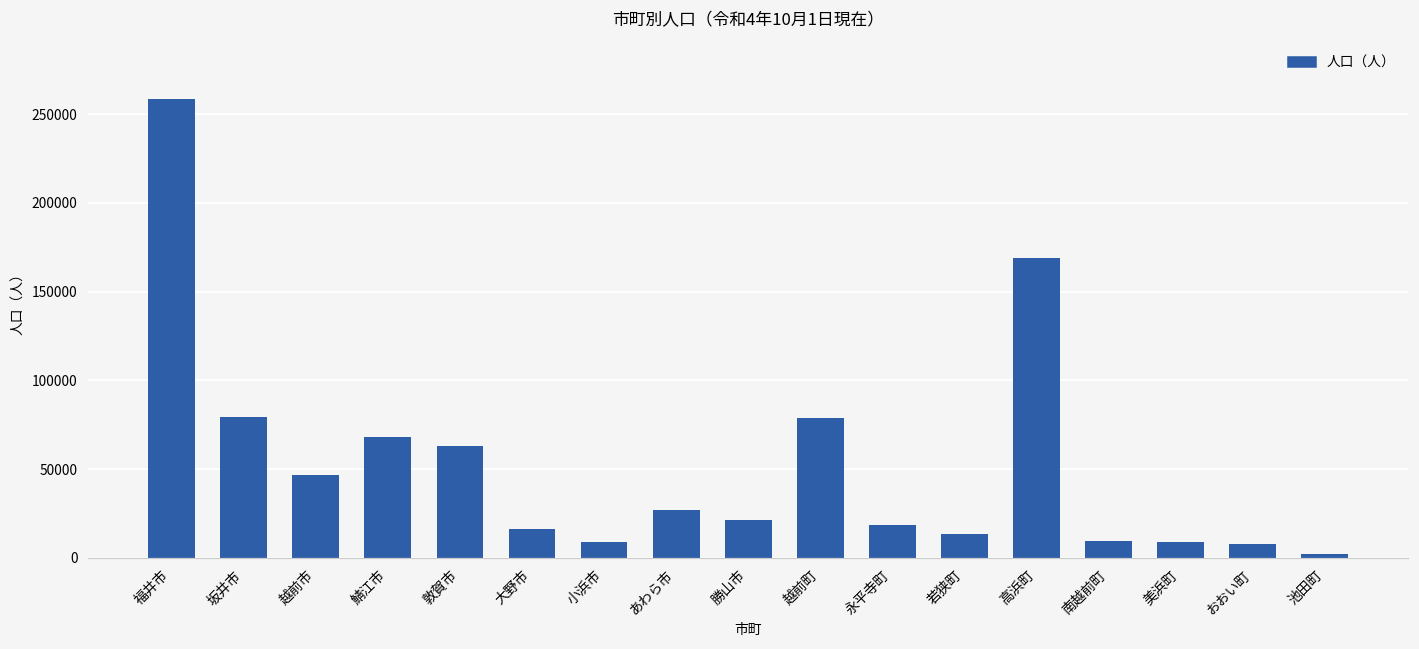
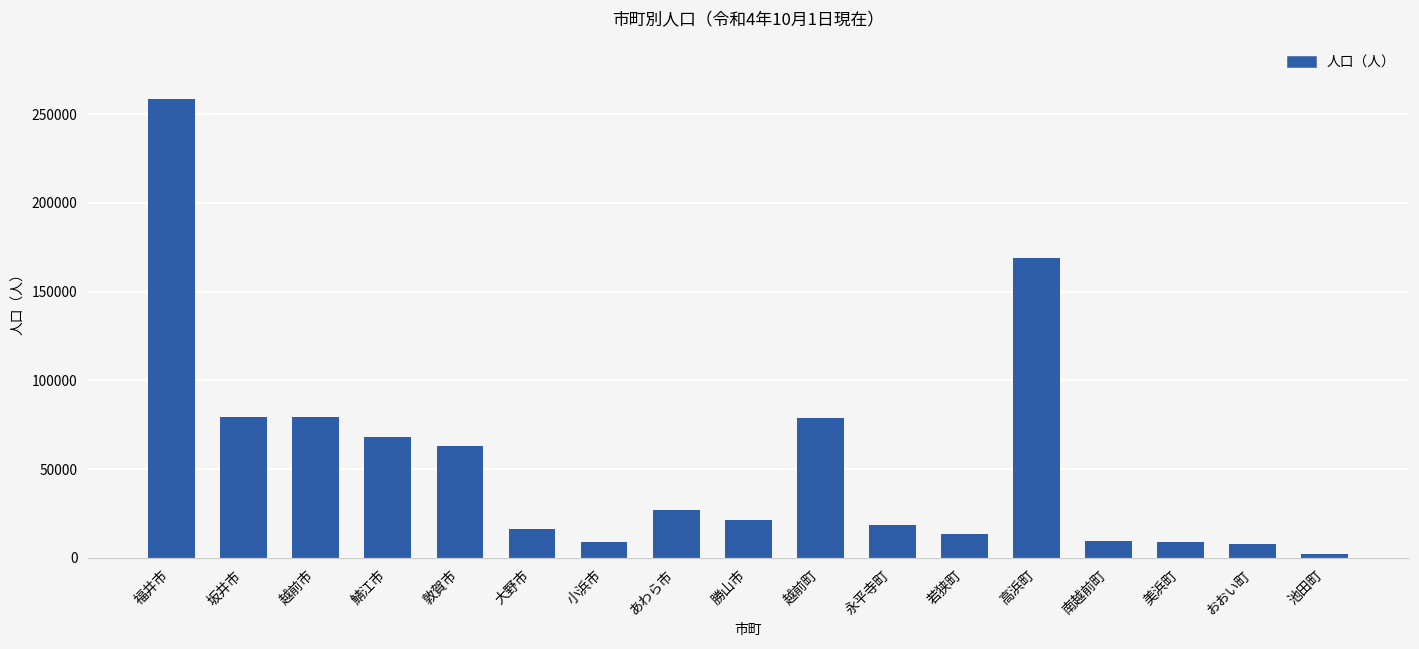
  {
    "福井市": 259000,
    "坂井市": 80000,
-   "越前市": 46000,
+   "越前市": 79000,
    "鯖江市": 68000,
    "敦賀市": 63000,
    "大野市": 16000,
    "小浜市": 9000,
    "あわら市": 27000,
    "勝山市": 21000,
    "越前町": 79000,
    "永平寺町": 19000,
    "若狭町": 13000,
    "高浜町": 169000,
    "南越前町": 10000,
    "美浜町": 9000,
    "おおい町": 8000,
    "池田町": 2000
  }
